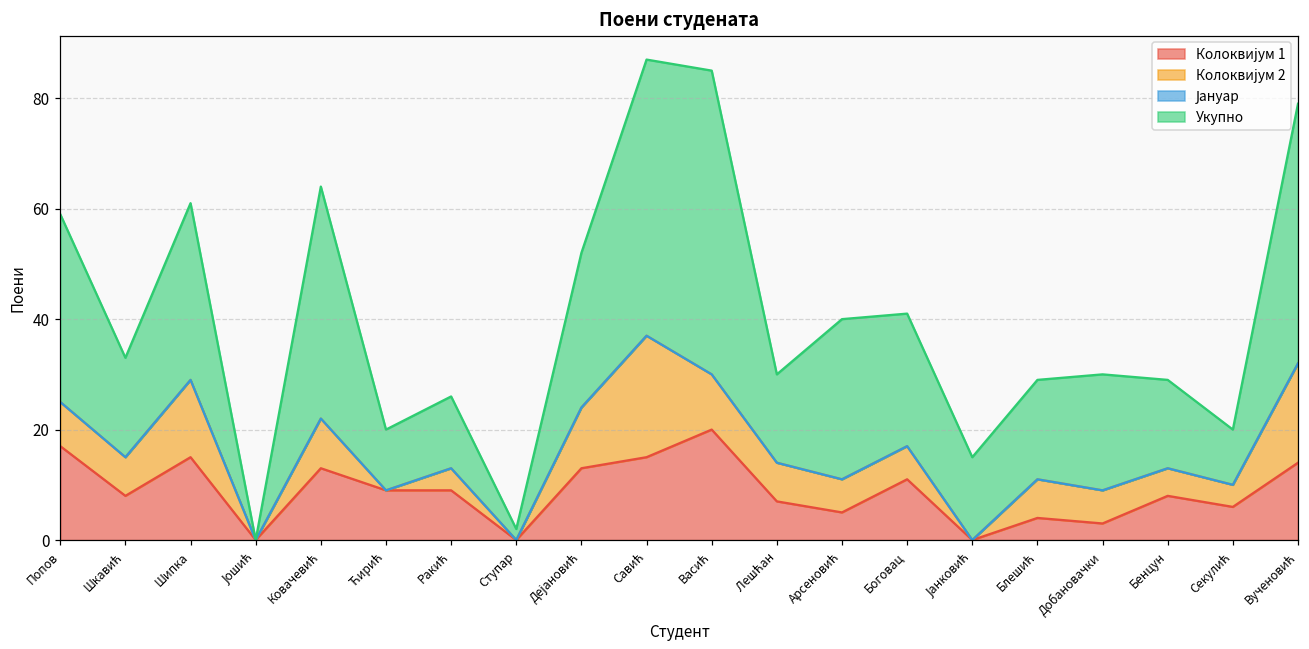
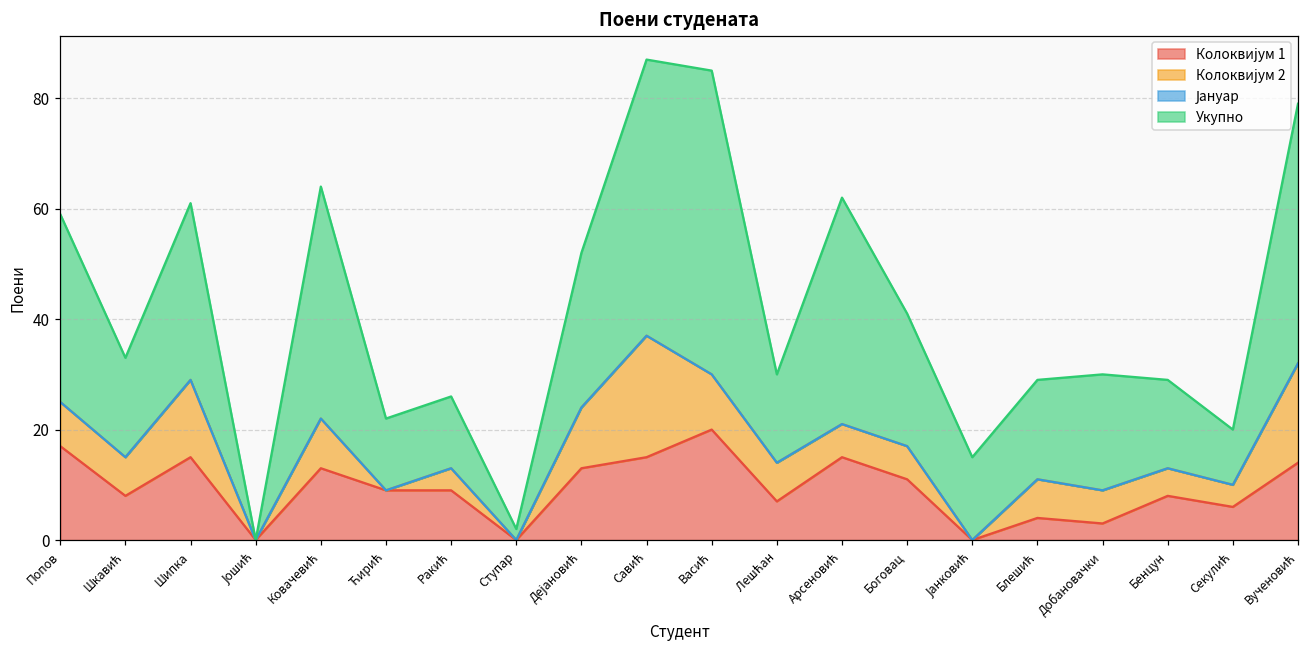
  {
    "Колоквијум 1": {
      "Попов": 17,
      "Шкавић": 8,
      "Шипка": 15,
      "Ковачевић": 13,
      "Ракић": 9,
      "Дејановић": 13,
      "Савић": 15,
      "Васић": 20,
      "Лешћан": 7,
-     "Арсеновић": 5,
+     "Арсеновић": 15,
      "Боговац": 11,
      "Блешић": 4,
      "Добановачки": 3,
      "Бенцун": 8,
      "Секулић": 6,
      "Вученовић": 14
    },
    "Укупно": {
      "Попов": 34,
      "Шкавић": 18,
      "Шипка": 32,
      "Ковачевић": 42,
-     "Ћирић": 11,
+     "Ћирић": 13,
      "Ракић": 13,
      "Ступар": 2,
      "Дејановић": 28,
      "Савић": 50,
      "Васић": 55,
      "Лешћан": 16,
-     "Арсеновић": 29,
+     "Арсеновић": 41,
      "Боговац": 24,
      "Јанковић": 15,
      "Блешић": 18,
      "Добановачки": 21,
      "Бенцун": 16,
      "Секулић": 10,
      "Вученовић": 47
    }
  }
